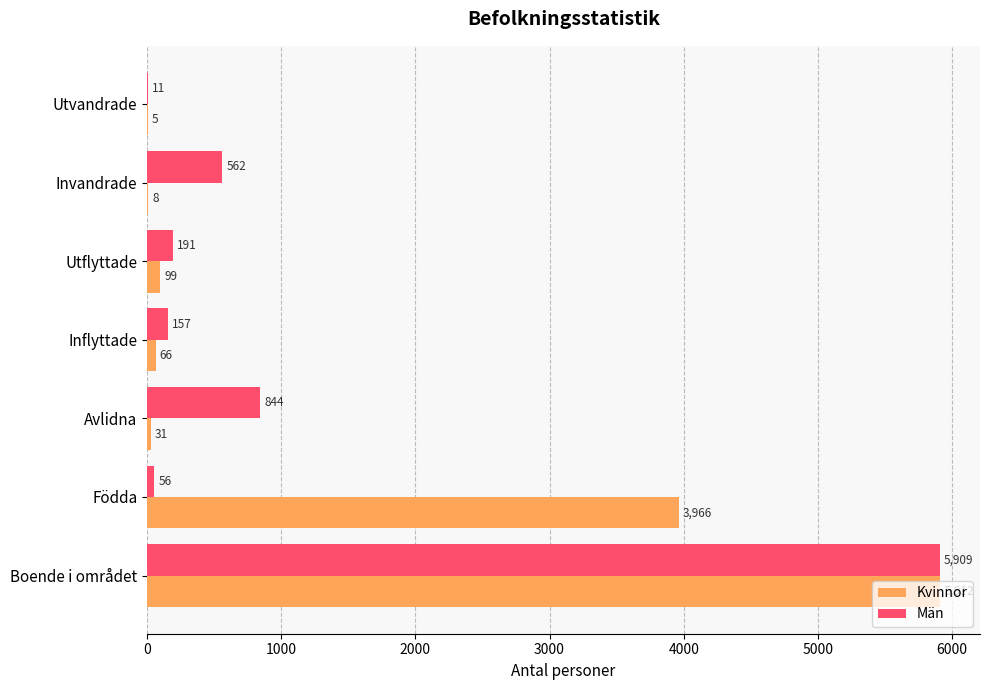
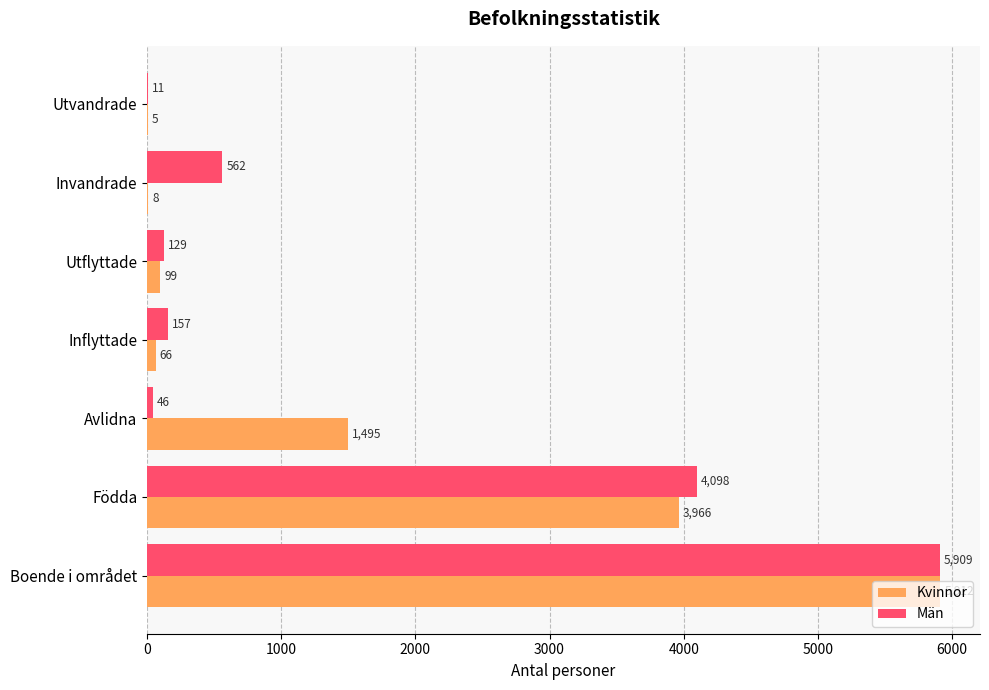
  {
    "Kvinnor": {
      "Utvandrade": "5",
      "Invandrade": "8",
      "Utflyttade": "99",
      "Inflyttade": "66",
-     "Avlidna": "31",
+     "Avlidna": "1,495",
      "Födda": "3,966"
    },
    "Män": {
      "Utvandrade": "11",
      "Invandrade": "562",
-     "Utflyttade": "191",
+     "Utflyttade": "129",
      "Inflyttade": "157",
-     "Avlidna": "844",
-     "Födda": "56",
+     "Avlidna": "46",
+     "Födda": "4,098",
      "Boende i området": "5,909"
    }
  }
